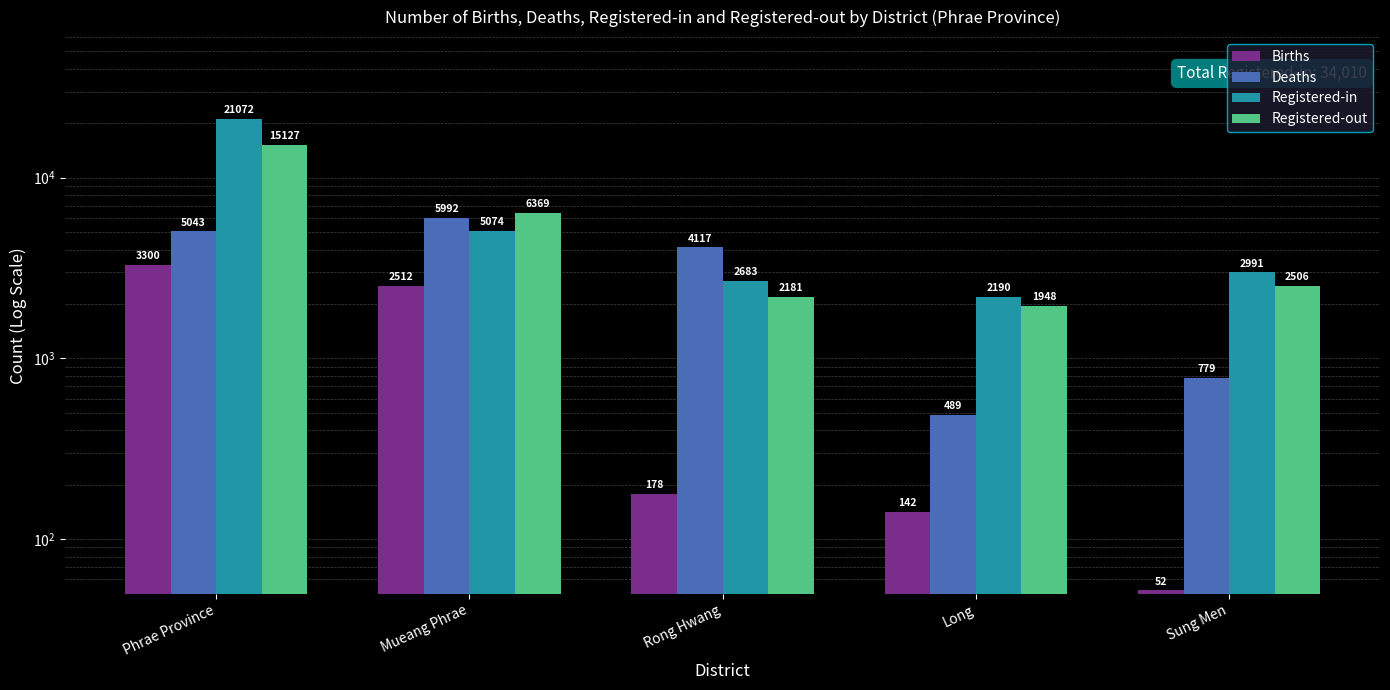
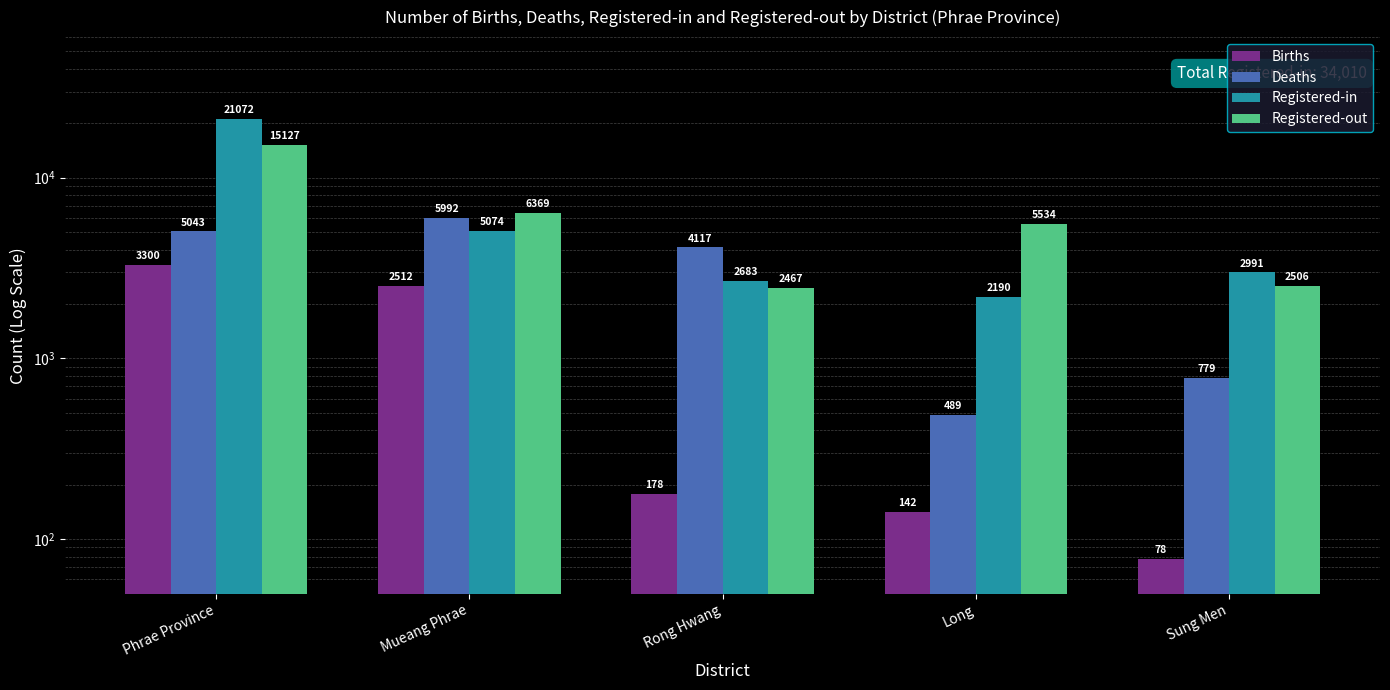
  {
    "Births": {
      "Phrae Province": 3300,
      "Mueang Phrae": 2512,
      "Rong Hwang": 178,
      "Long": 142,
-     "Sung Men": 52
+     "Sung Men": 78
    },
    "Deaths": {
      "Phrae Province": 5043,
      "Mueang Phrae": 5992,
      "Rong Hwang": 4117,
      "Long": 489,
      "Sung Men": 779
    },
    "Registered-in": {
      "Phrae Province": 21072,
      "Mueang Phrae": 5074,
      "Rong Hwang": 2683,
      "Long": 2190,
      "Sung Men": 2991
    },
    "Registered-out": {
      "Phrae Province": 15127,
      "Mueang Phrae": 6369,
-     "Rong Hwang": 2181,
-     "Long": 1948,
+     "Rong Hwang": 2467,
+     "Long": 5534,
      "Sung Men": 2506
    }
  }
